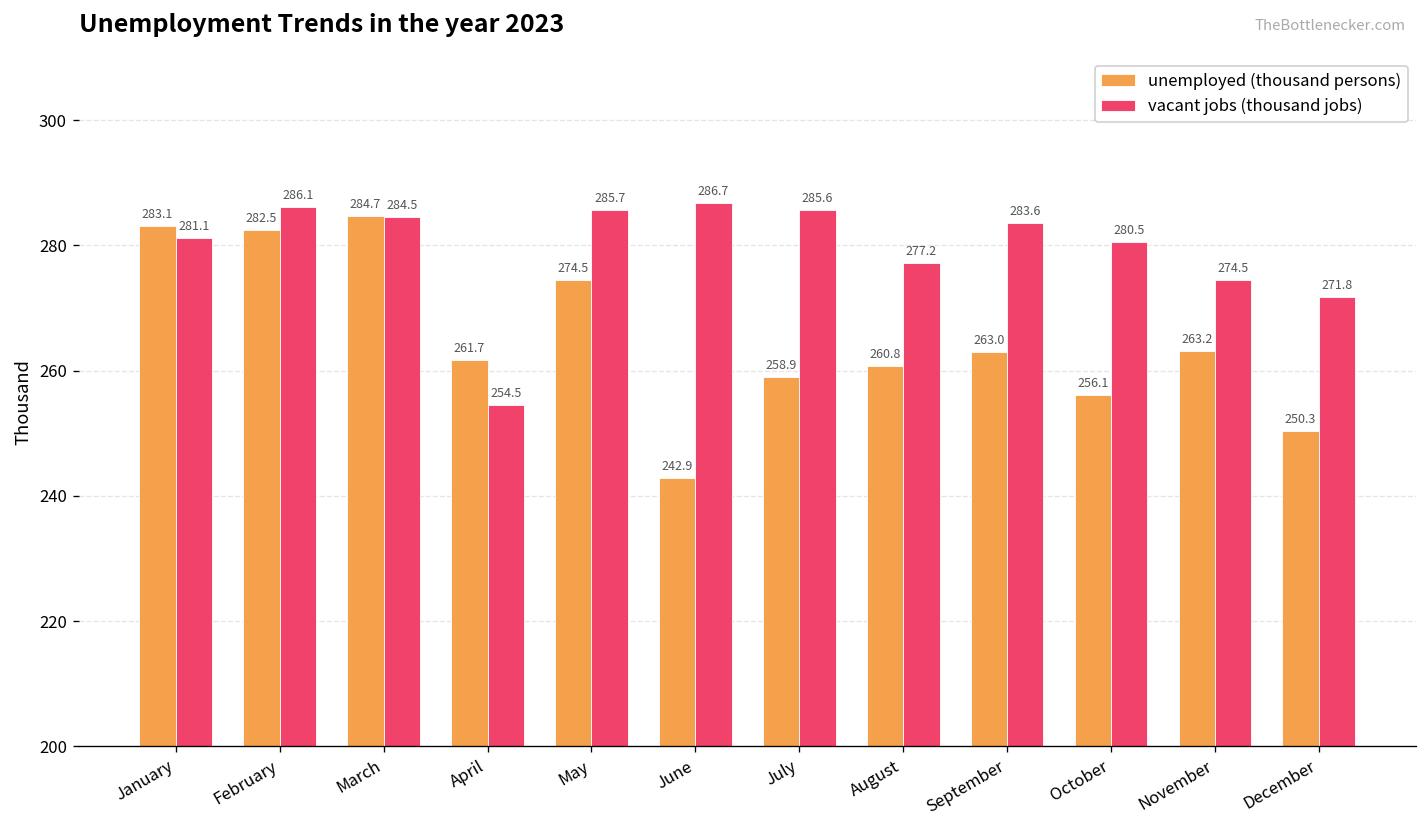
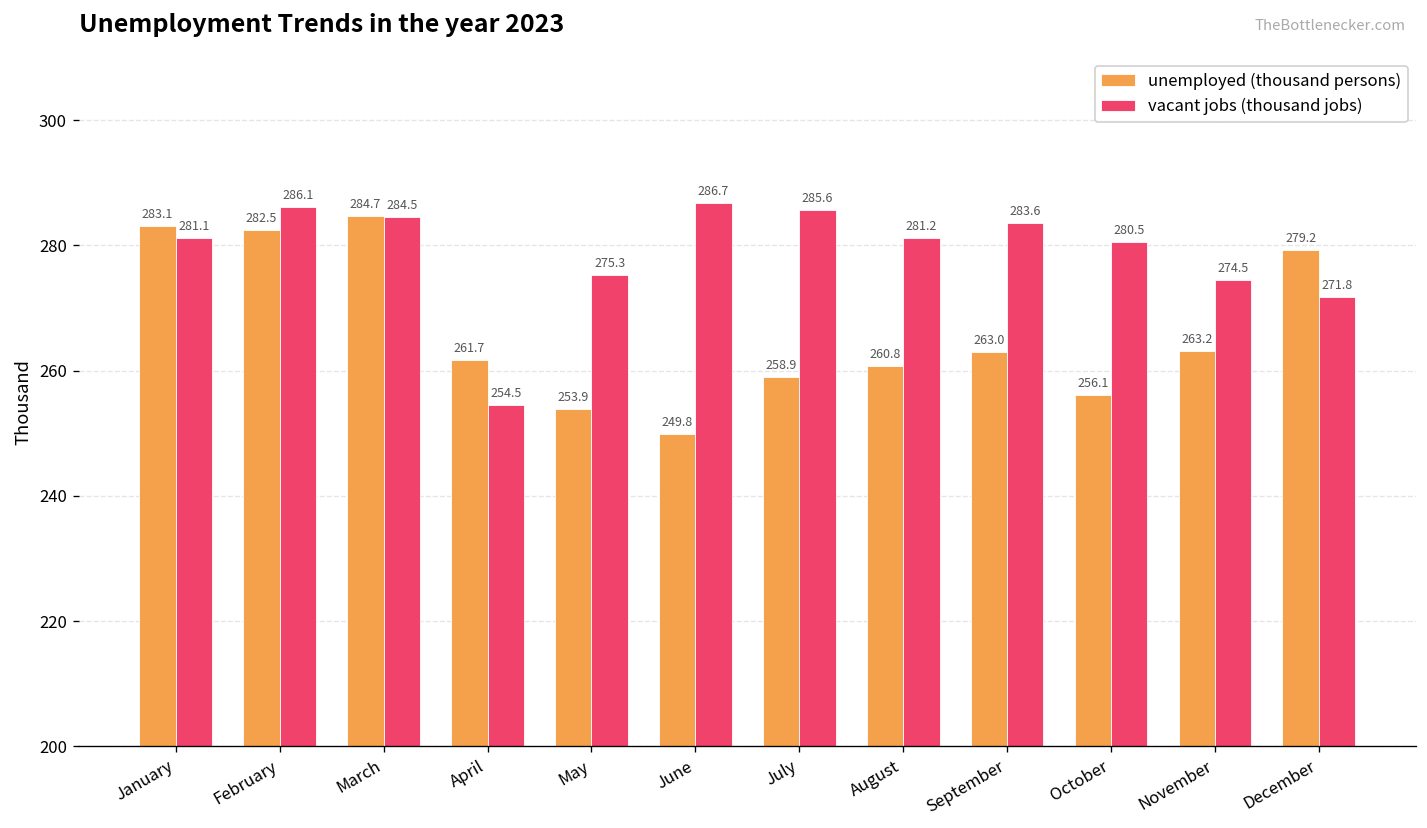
  {
    "unemployed (thousand persons)": {
      "January": 283.1,
      "February": 282.5,
      "March": 284.7,
      "April": 261.7,
-     "May": 274.5,
-     "June": 242.9,
+     "May": 253.9,
+     "June": 249.8,
      "July": 258.9,
      "August": 260.8,
      "September": 263.0,
      "October": 256.1,
      "November": 263.2,
-     "December": 250.3
+     "December": 279.2
    },
    "vacant jobs (thousand jobs)": {
      "January": 281.1,
      "February": 286.1,
      "March": 284.5,
      "April": 254.5,
-     "May": 285.7,
+     "May": 275.3,
      "June": 286.7,
      "July": 285.6,
-     "August": 277.2,
+     "August": 281.2,
      "September": 283.6,
      "October": 280.5,
      "November": 274.5,
      "December": 271.8
    }
  }
